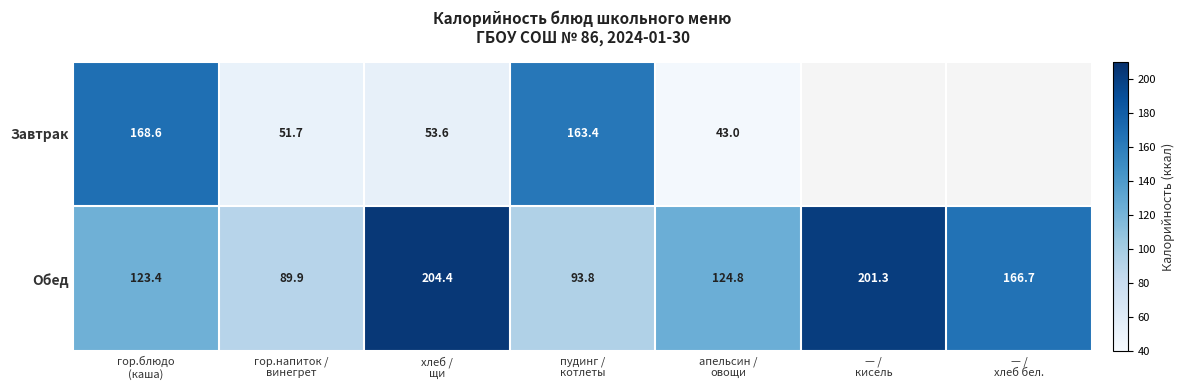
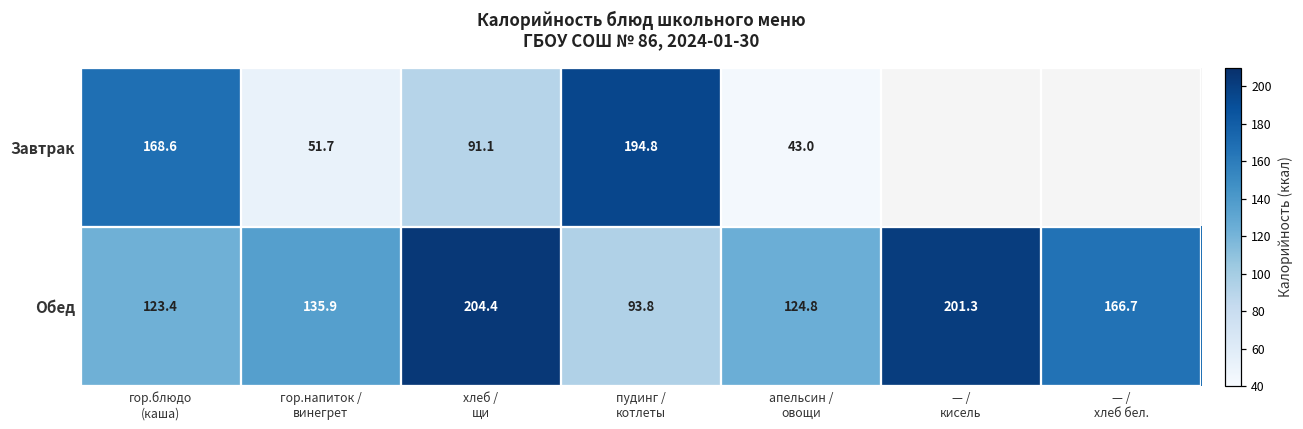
  {
    "Завтрак": {
      "гор.блюдо (каша)": 168.6,
      "гор.напиток / винегрет": 51.7,
-     "хлеб / щи": 53.6,
-     "пудинг / котлеты": 163.4,
+     "хлеб / щи": 91.1,
+     "пудинг / котлеты": 194.8,
      "апельсин / овощи": 43.0
    },
    "Обед": {
      "гор.блюдо (каша)": 123.4,
-     "гор.напиток / винегрет": 89.9,
+     "гор.напиток / винегрет": 135.9,
      "хлеб / щи": 204.4,
      "пудинг / котлеты": 93.8,
      "апельсин / овощи": 124.8,
      "— / кисель": 201.3,
      "— / хлеб бел.": 166.7
    }
  }
